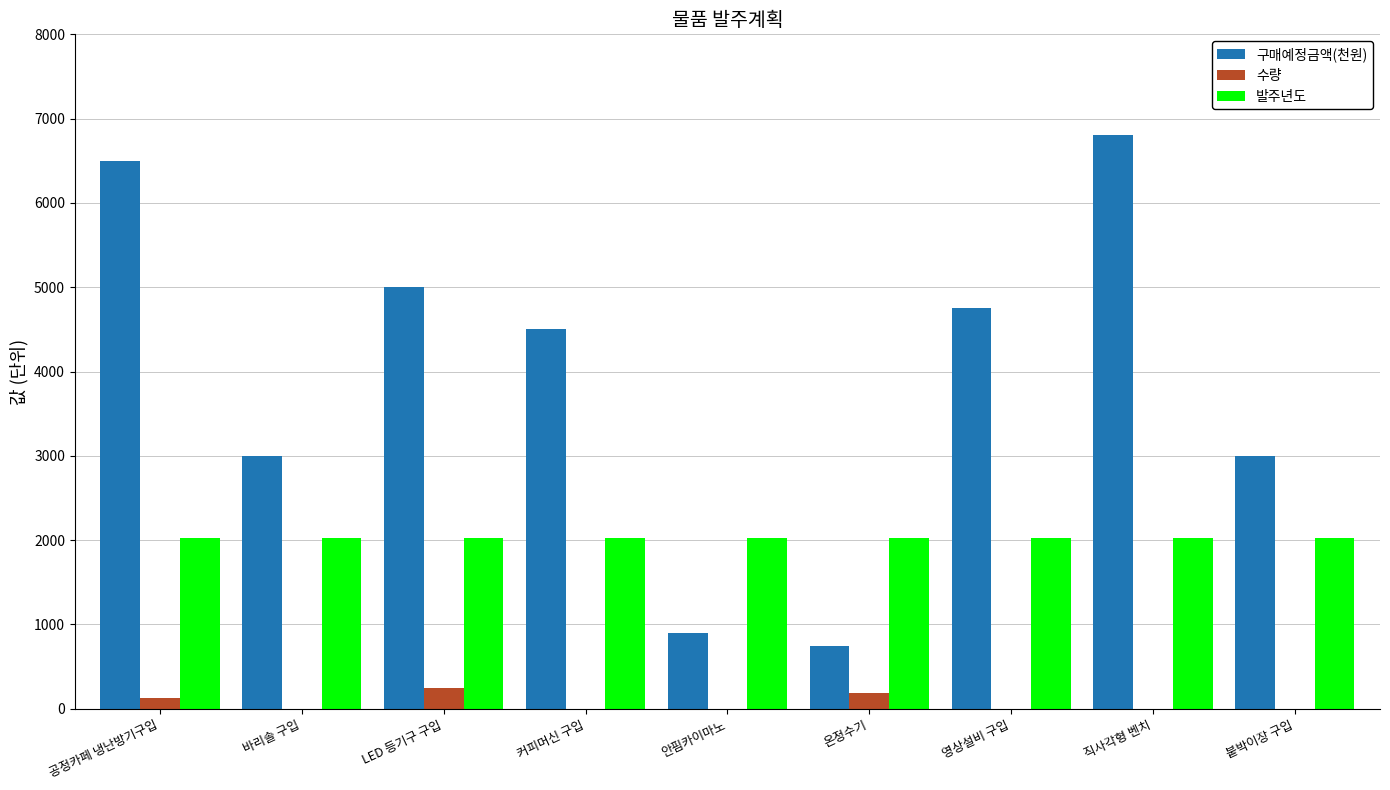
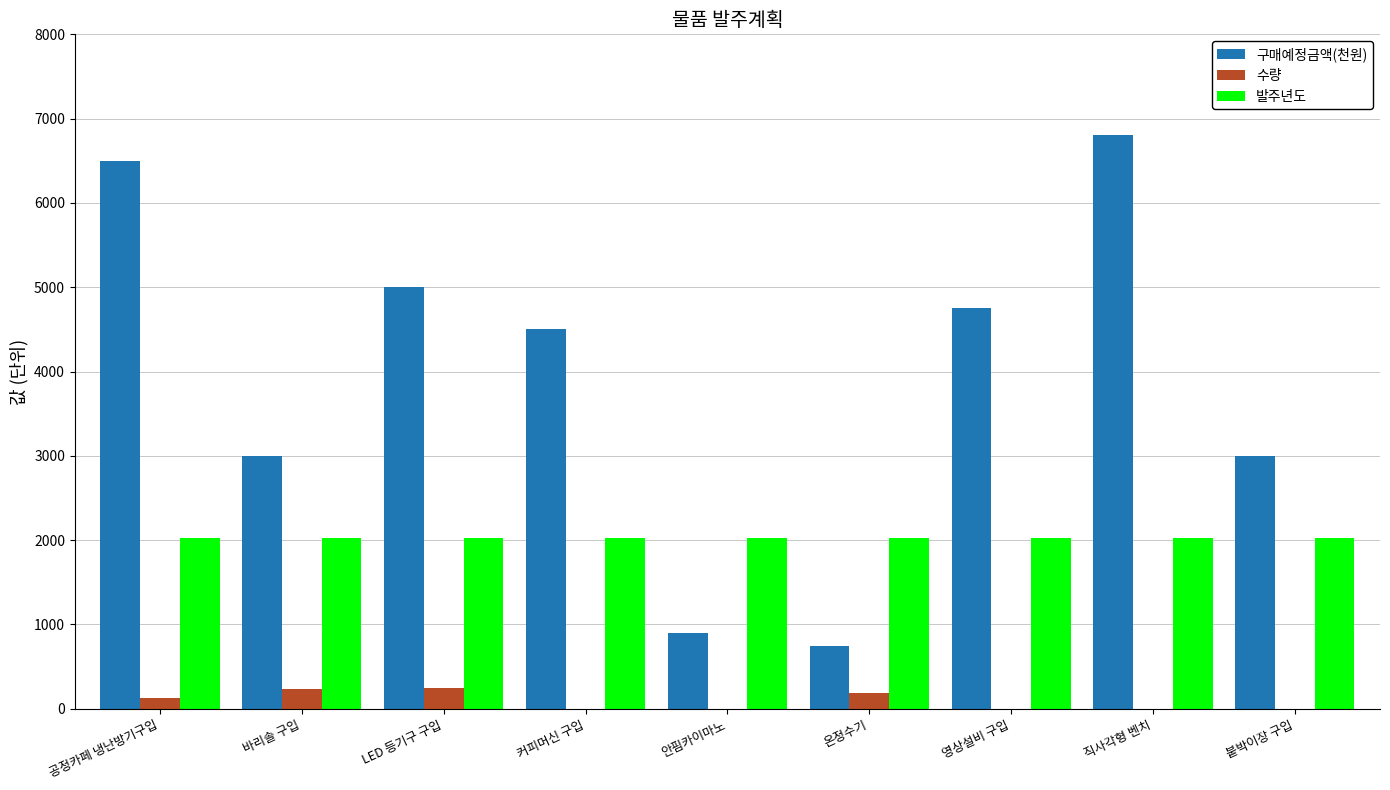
  {
    "구매예정금액(천원)": {
      "공정카페 냉난방기구입": 6500,
      "바리솔 구입": 3000,
      "LED 등기구 구입": 5000,
      "커피머신 구입": 4500,
      "안핌카이마노": 900,
      "온정수기": 800,
      "영상설비 구입": 4800,
      "직사각형 벤치": 6800,
      "붙박이장 구입": 3000
    },
    "수량": {
      "공정카페 냉난방기구입": 100,
-     "바리솔 구입": 0,
+     "바리솔 구입": 200,
      "LED 등기구 구입": 200,
      "온정수기": 200
    },
    "발주년도": {
      "공정카페 냉난방기구입": 2000,
      "바리솔 구입": 2000,
      "LED 등기구 구입": 2000,
      "커피머신 구입": 2000,
      "안핌카이마노": 2000,
      "온정수기": 2000,
      "영상설비 구입": 2000,
      "직사각형 벤치": 2000,
      "붙박이장 구입": 2000
    }
  }
